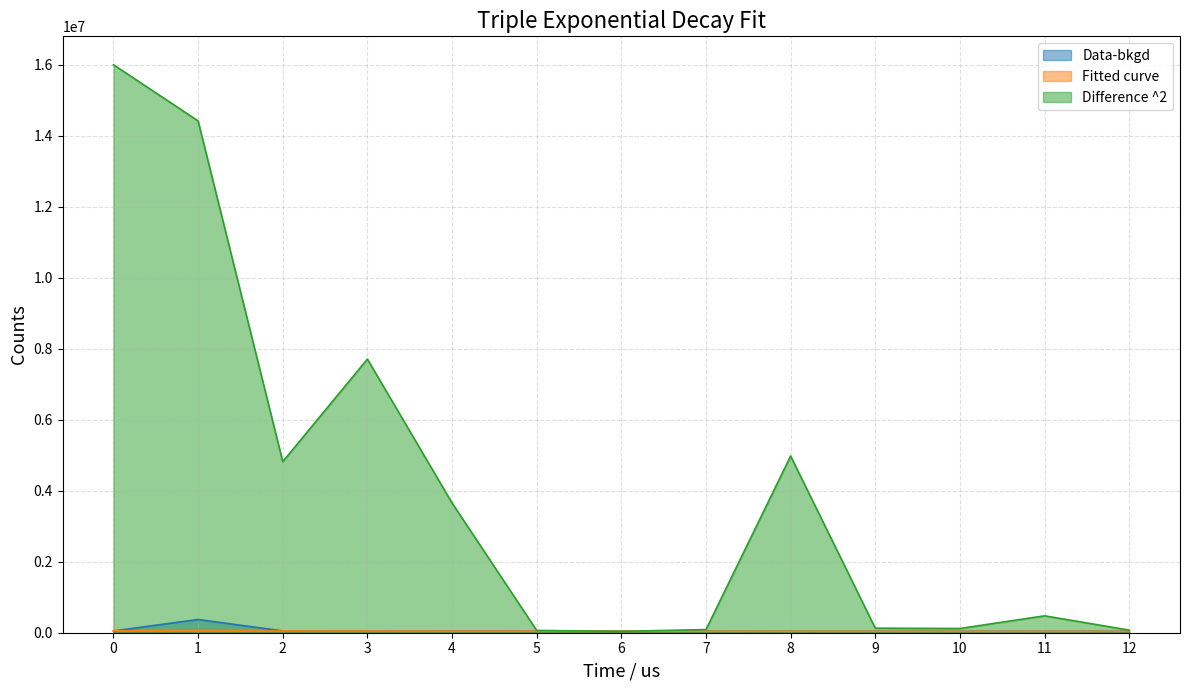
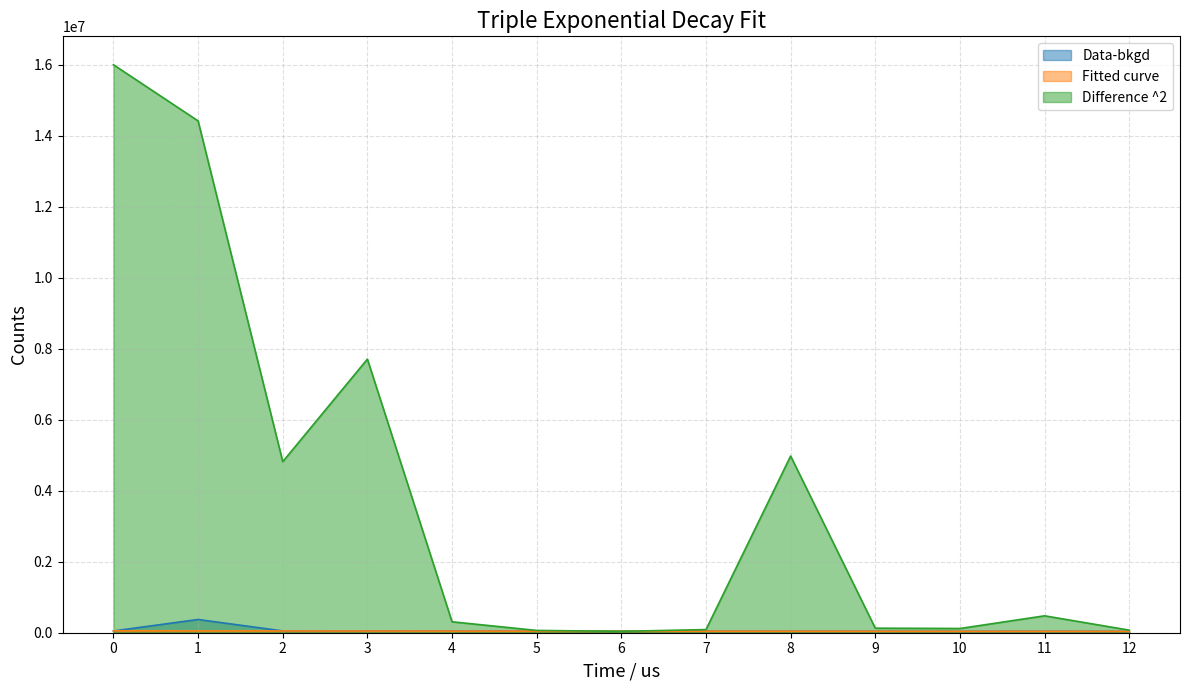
  {
    "Data-bkgd": {
      "1": 400000
    },
    "Fitted curve": {
      "1": 100000
    },
    "Difference ^2": {
      "0": 16000000,
      "1": 14400000,
      "2": 4800000,
      "3": 7700000,
-     "4": 3700000,
+     "4": 300000,
      "8": 5000000,
      "9": 100000,
      "10": 100000,
      "11": 500000
    }
  }
